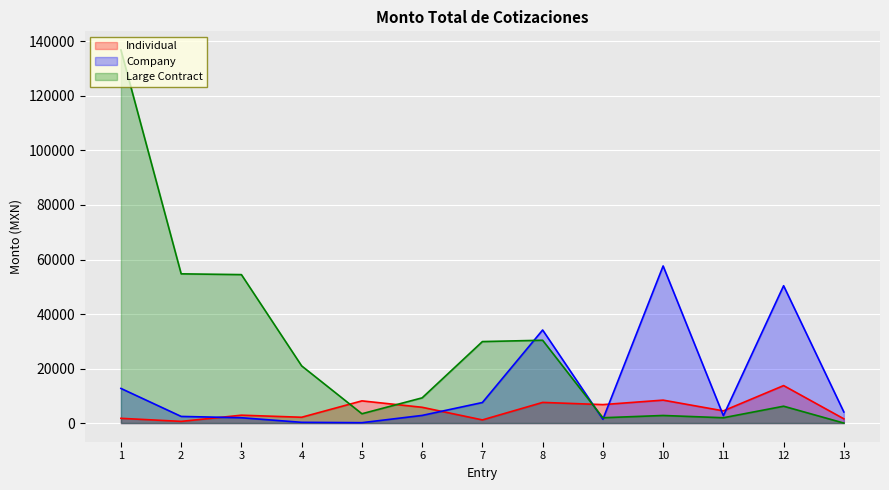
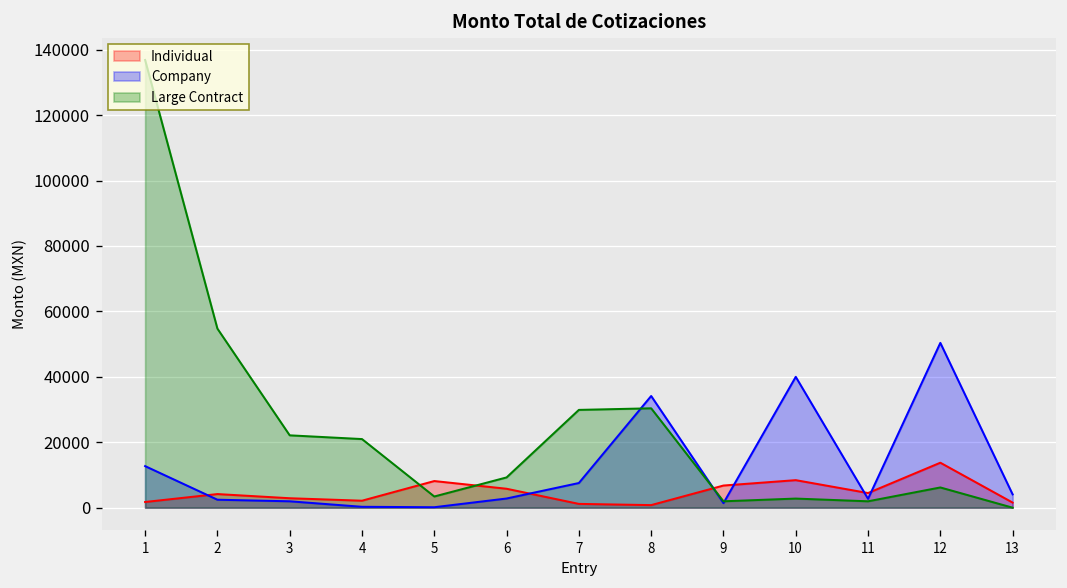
  {
    "Individual": {
      "1": 2000,
-     "2": 1000,
+     "2": 4000,
      "4": 2000,
      "5": 8000,
      "6": 6000,
      "7": 1000,
-     "8": 8000,
+     "8": 1000,
      "9": 7000,
      "10": 8000,
      "11": 4000,
      "12": 14000,
      "13": 2000
    },
    "Company": {
      "1": 13000,
      "2": 2000,
      "4": 0,
      "5": 0,
      "6": 3000,
      "7": 8000,
      "8": 34000,
-     "10": 58000,
+     "10": 40000,
      "12": 50000,
      "13": 4000
    },
    "Large Contract": {
      "2": 55000,
-     "3": 54000,
+     "3": 22000,
      "4": 21000,
      "5": 3000,
      "6": 9000,
      "7": 30000,
      "8": 30000,
      "10": 3000,
      "12": 6000,
      "13": 0
    }
  }
